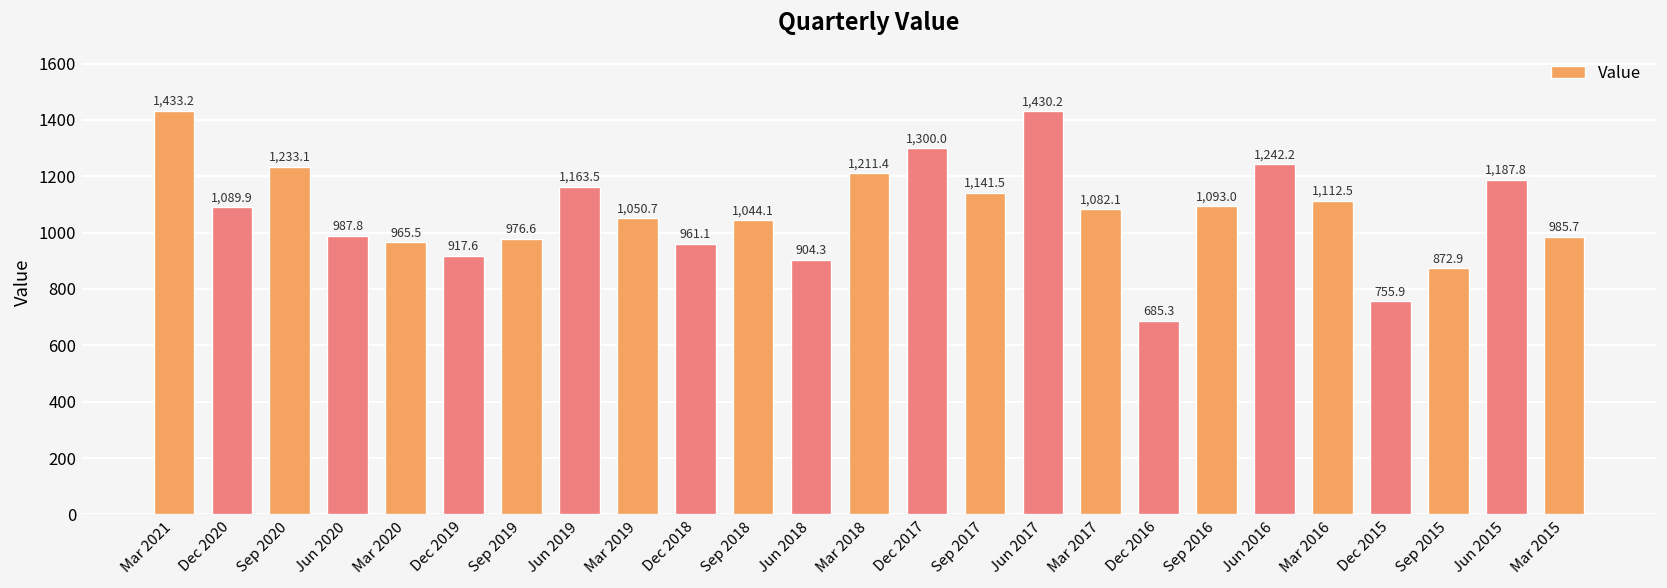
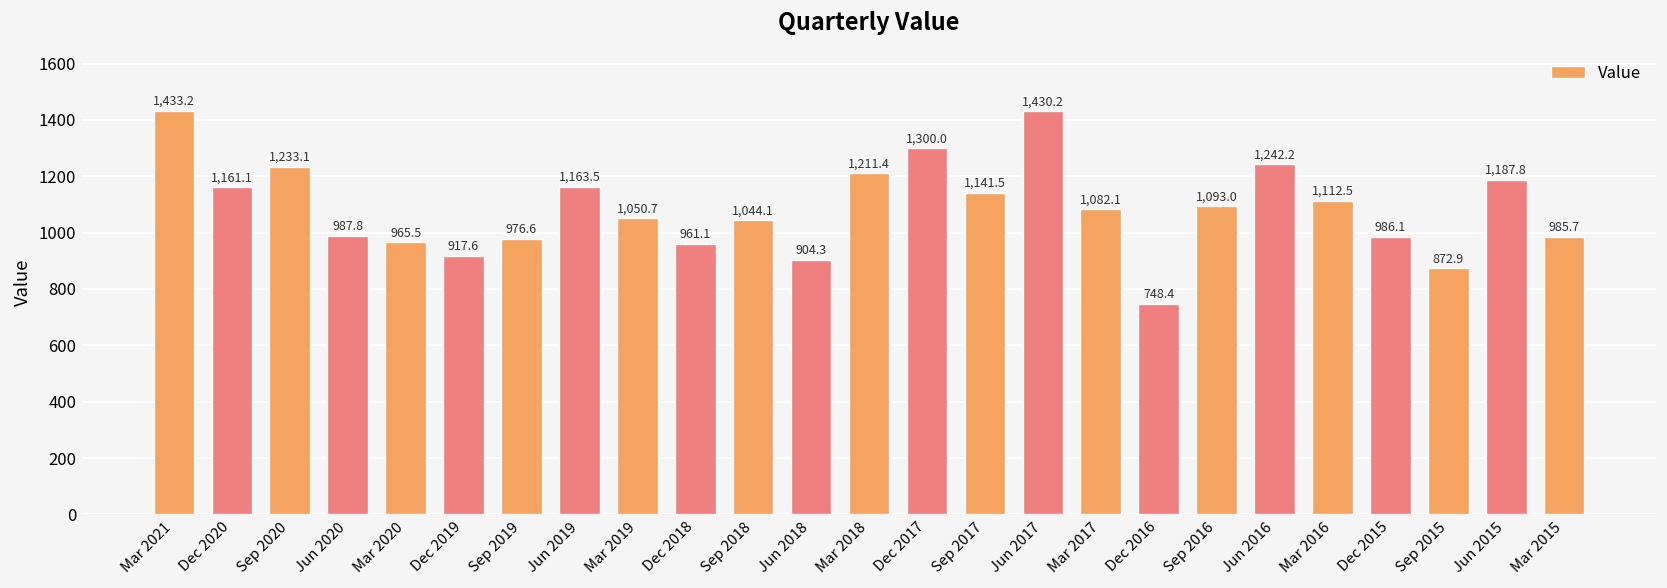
  {
    "Mar 2021": "1,433.2",
-   "Dec 2020": "1,089.9",
+   "Dec 2020": "1,161.1",
    "Sep 2020": "1,233.1",
    "Jun 2020": "987.8",
    "Mar 2020": "965.5",
    "Dec 2019": "917.6",
    "Sep 2019": "976.6",
    "Jun 2019": "1,163.5",
    "Mar 2019": "1,050.7",
    "Dec 2018": "961.1",
    "Sep 2018": "1,044.1",
    "Jun 2018": "904.3",
    "Mar 2018": "1,211.4",
    "Dec 2017": "1,300.0",
    "Sep 2017": "1,141.5",
    "Jun 2017": "1,430.2",
    "Mar 2017": "1,082.1",
-   "Dec 2016": "685.3",
+   "Dec 2016": "748.4",
    "Sep 2016": "1,093.0",
    "Jun 2016": "1,242.2",
    "Mar 2016": "1,112.5",
-   "Dec 2015": "755.9",
+   "Dec 2015": "986.1",
    "Sep 2015": "872.9",
    "Jun 2015": "1,187.8",
    "Mar 2015": "985.7"
  }
